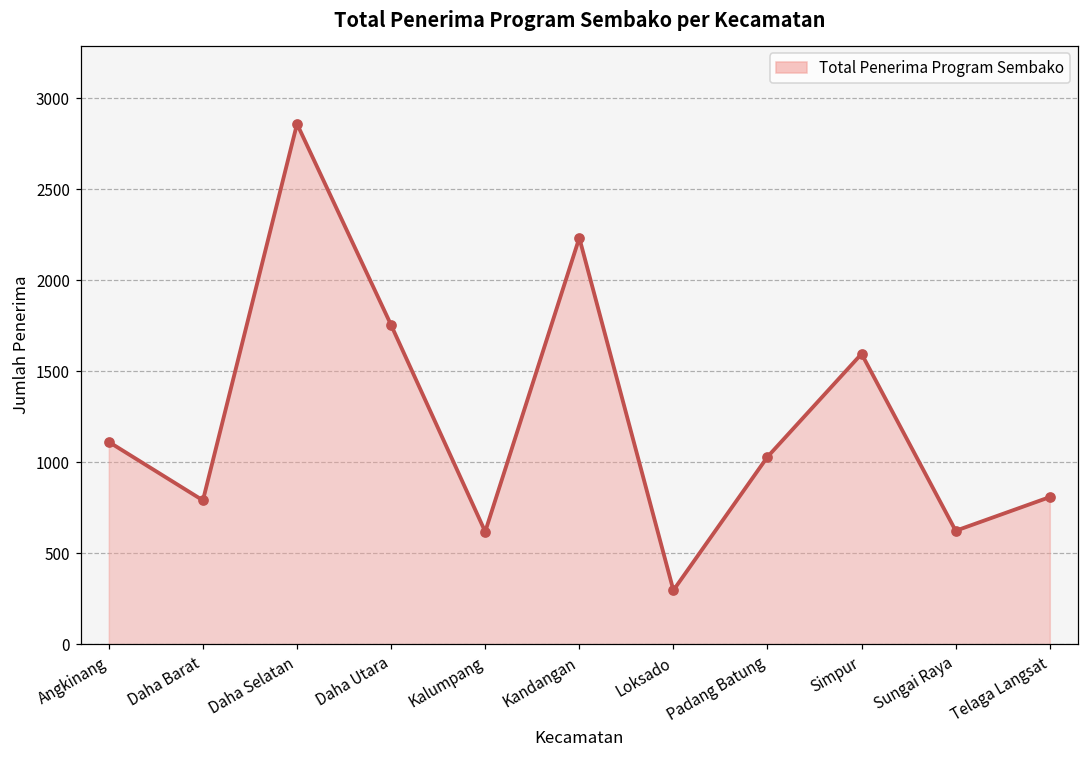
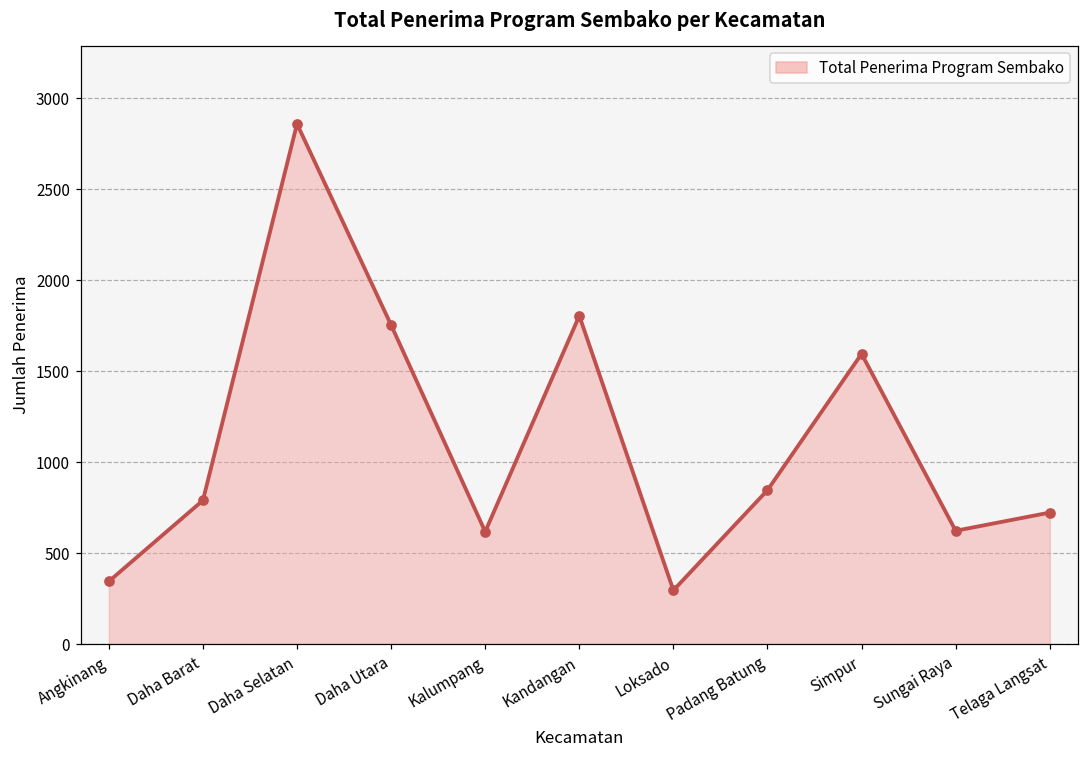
  {
-   "Angkinang": 1110,
+   "Angkinang": 350,
    "Daha Barat": 790,
    "Daha Selatan": 2860,
    "Daha Utara": 1750,
    "Kalumpang": 620,
-   "Kandangan": 2230,
+   "Kandangan": 1810,
    "Loksado": 300,
-   "Padang Batung": 1030,
+   "Padang Batung": 850,
    "Simpur": 1600,
    "Sungai Raya": 620,
-   "Telaga Langsat": 810
+   "Telaga Langsat": 720
  }
